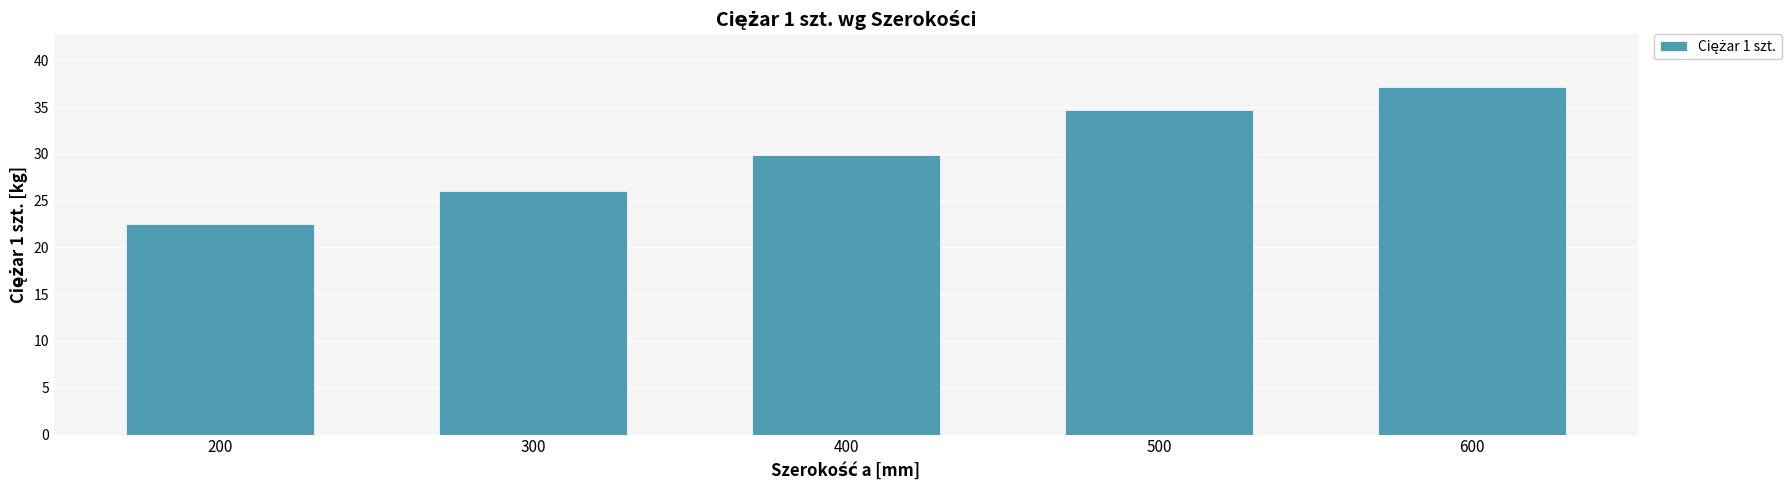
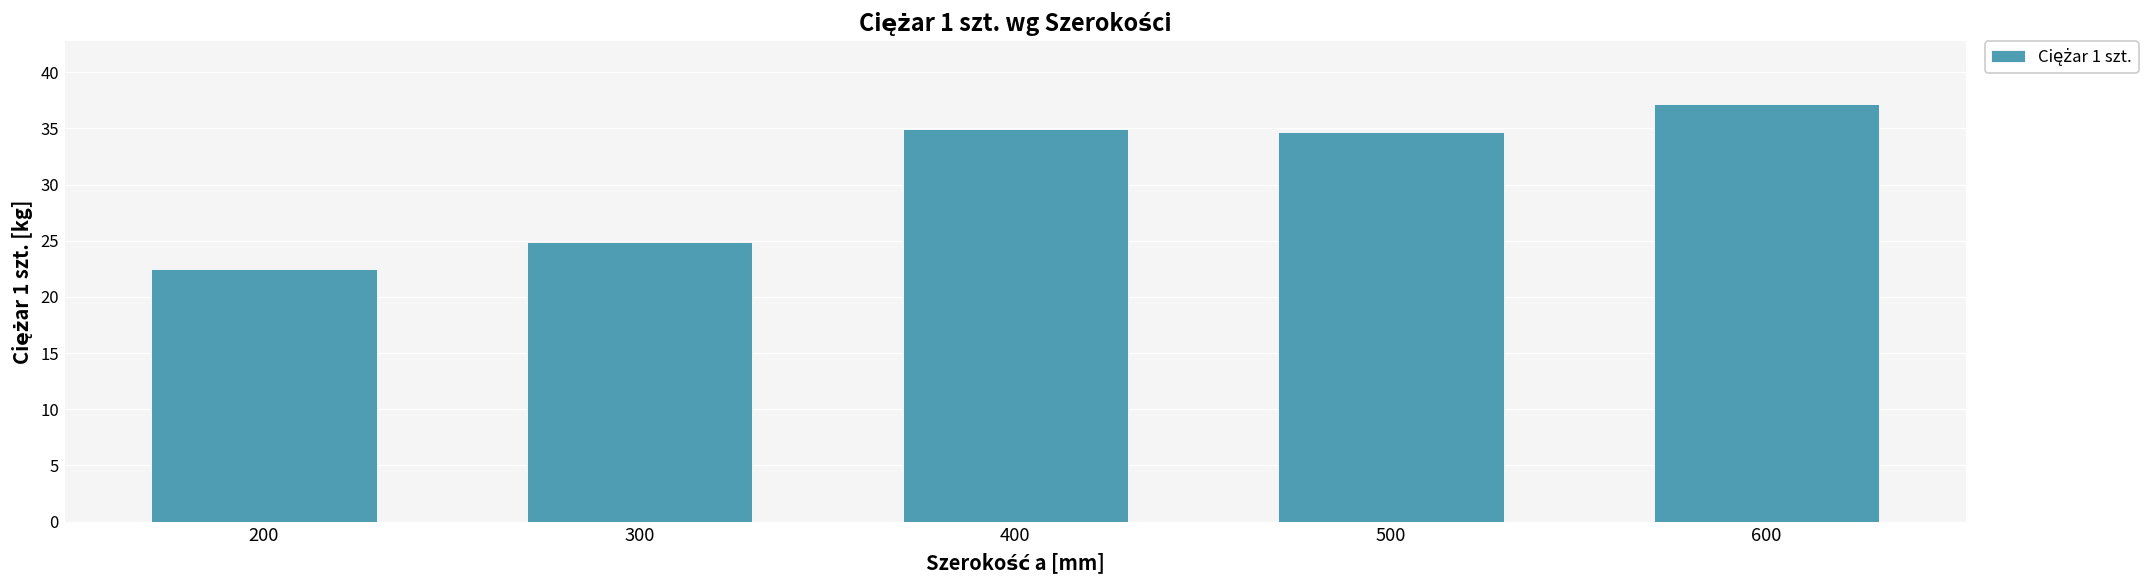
  {
    "200": 23,
-   "300": 26,
-   "400": 30,
+   "300": 25,
+   "400": 35,
    "500": 35,
    "600": 37
  }
